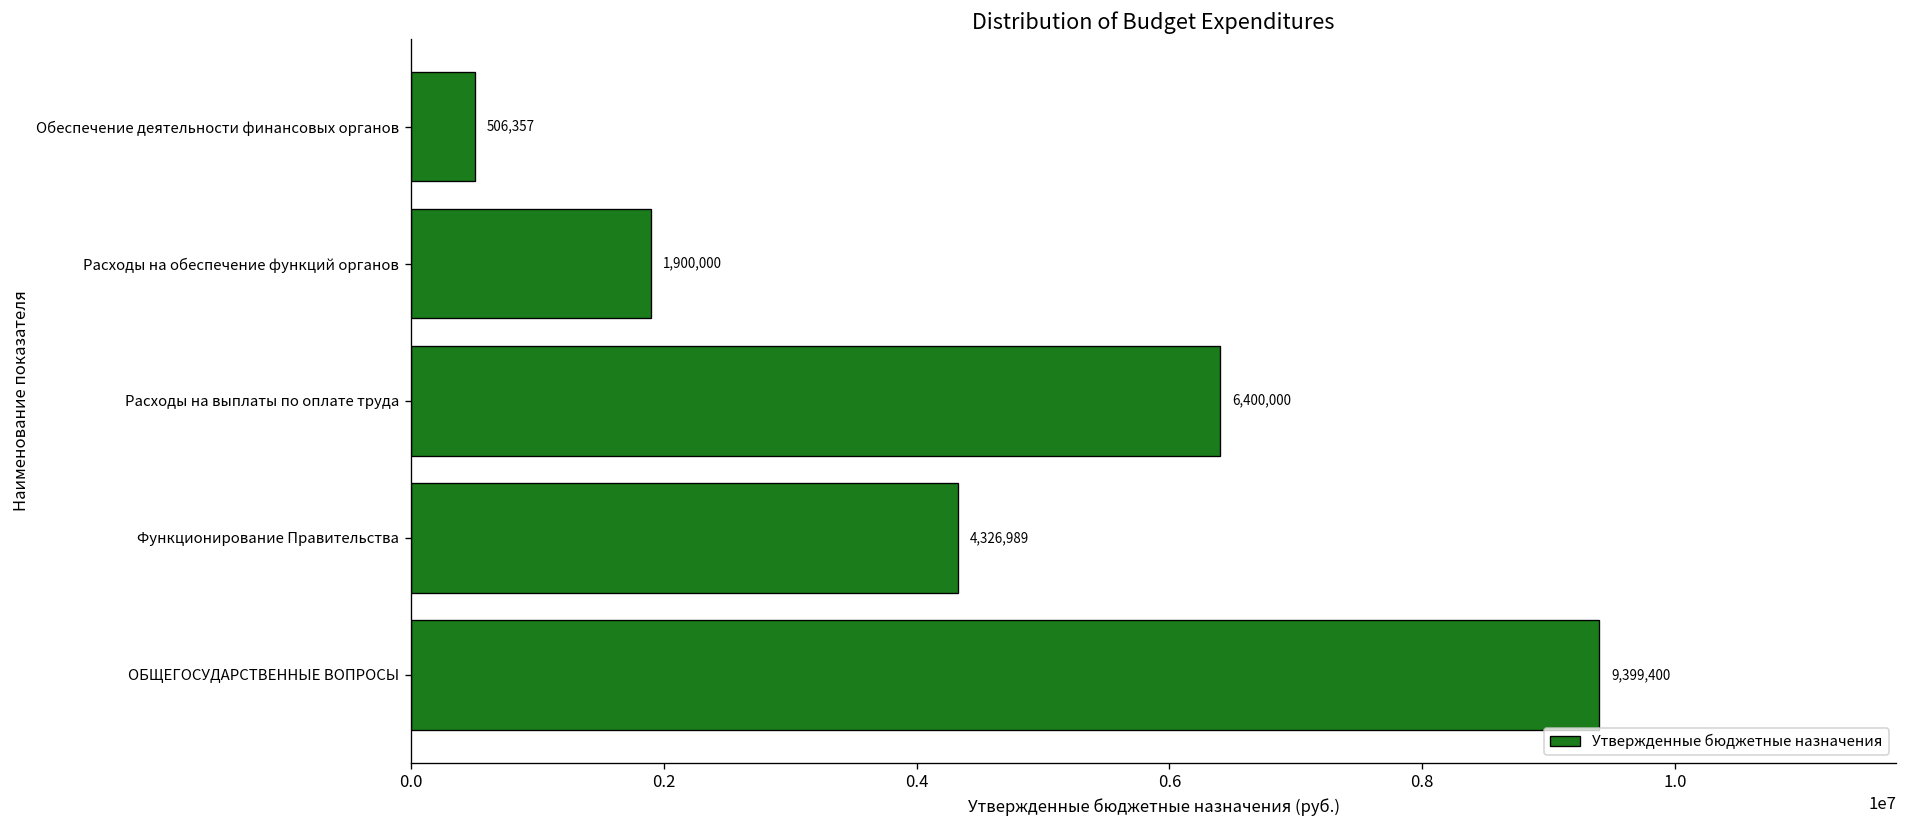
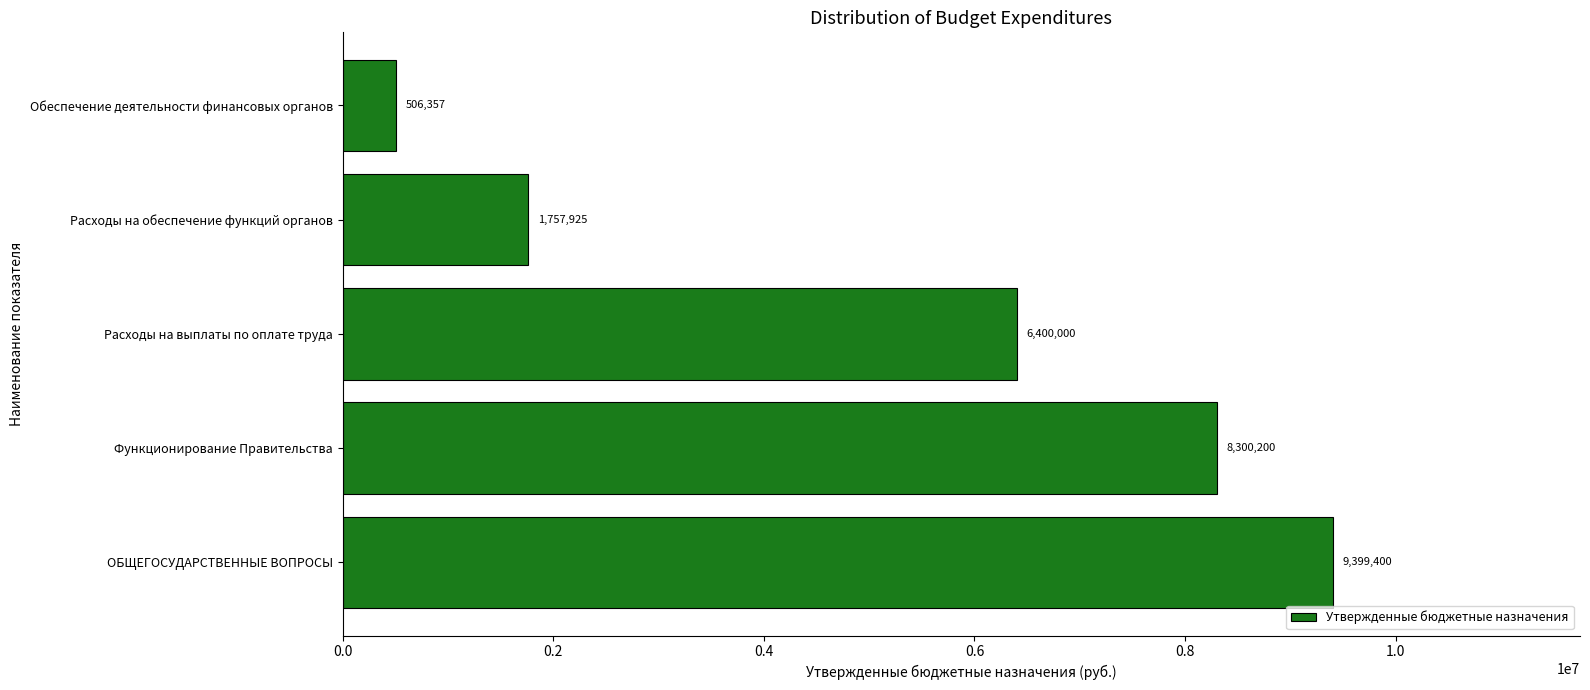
  {
    "Обеспечение деятельности финансовых органов": "506,357",
-   "Расходы на обеспечение функций органов": "1,900,000",
+   "Расходы на обеспечение функций органов": "1,757,925",
    "Расходы на выплаты по оплате труда": "6,400,000",
-   "Функционирование Правительства": "4,326,989",
+   "Функционирование Правительства": "8,300,200",
    "ОБЩЕГОСУДАРСТВЕННЫЕ ВОПРОСЫ": "9,399,400"
  }
